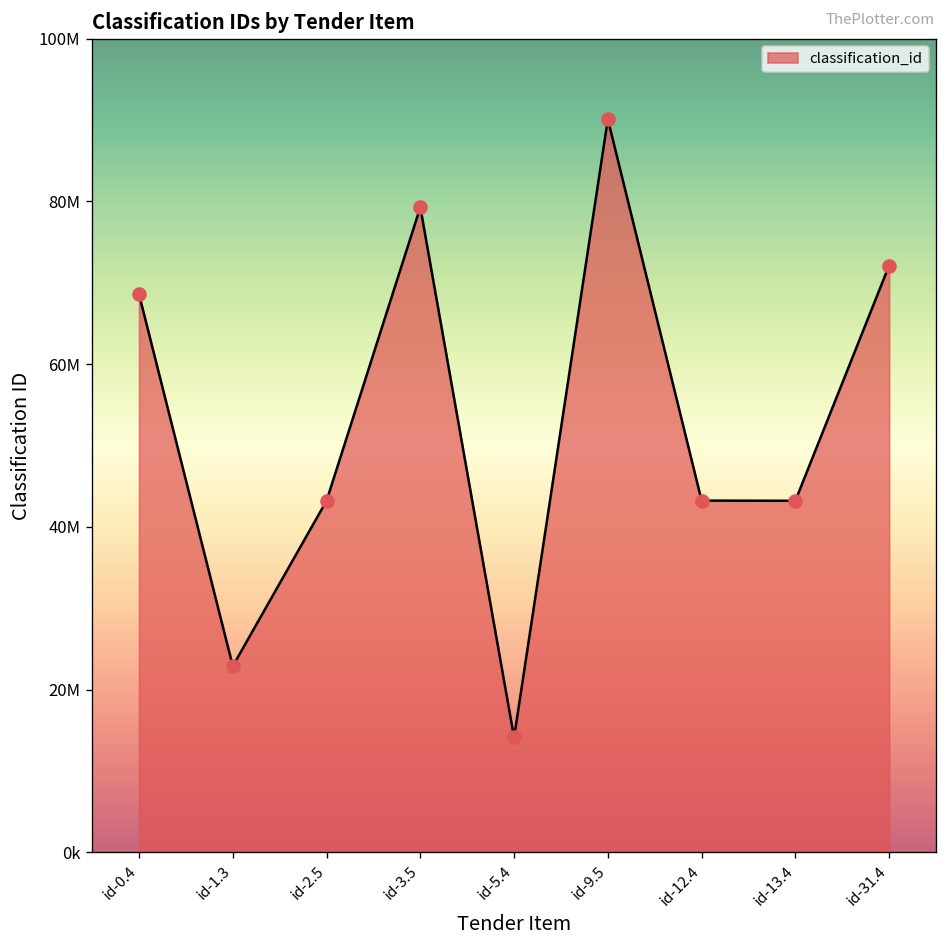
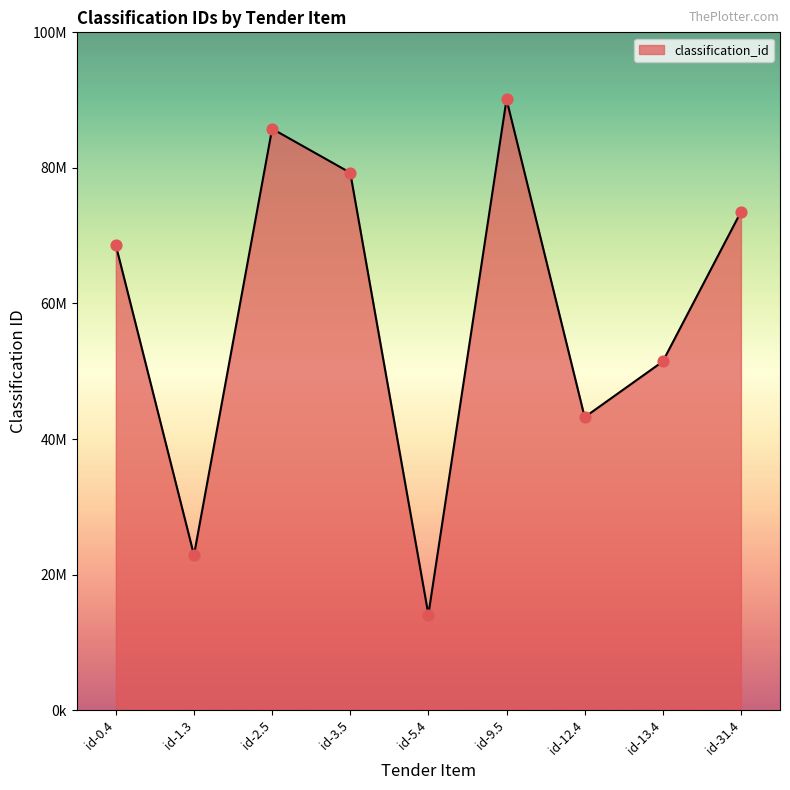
  {
    "id-0.4": 69000000,
    "id-1.3": 23000000,
-   "id-2.5": 43000000,
+   "id-2.5": 86000000,
    "id-3.5": 79000000,
    "id-5.4": 14000000,
    "id-9.5": 90000000,
    "id-12.4": 43000000,
-   "id-13.4": 43000000,
-   "id-31.4": 72000000
+   "id-13.4": 51000000,
+   "id-31.4": 74000000
  }
